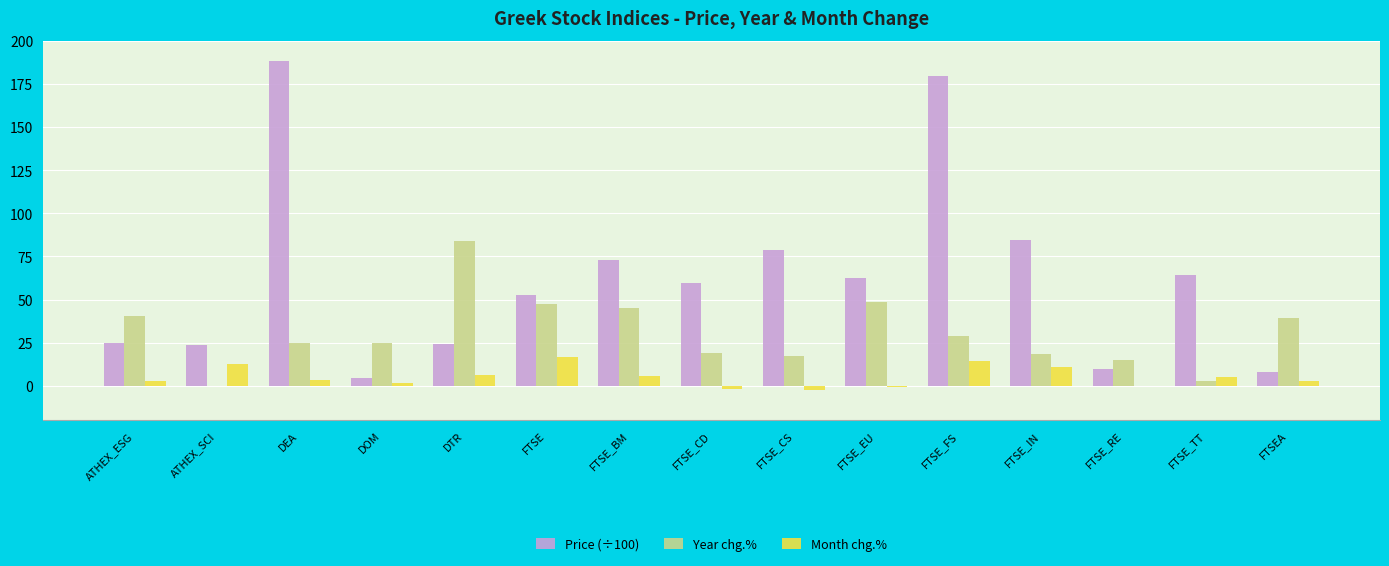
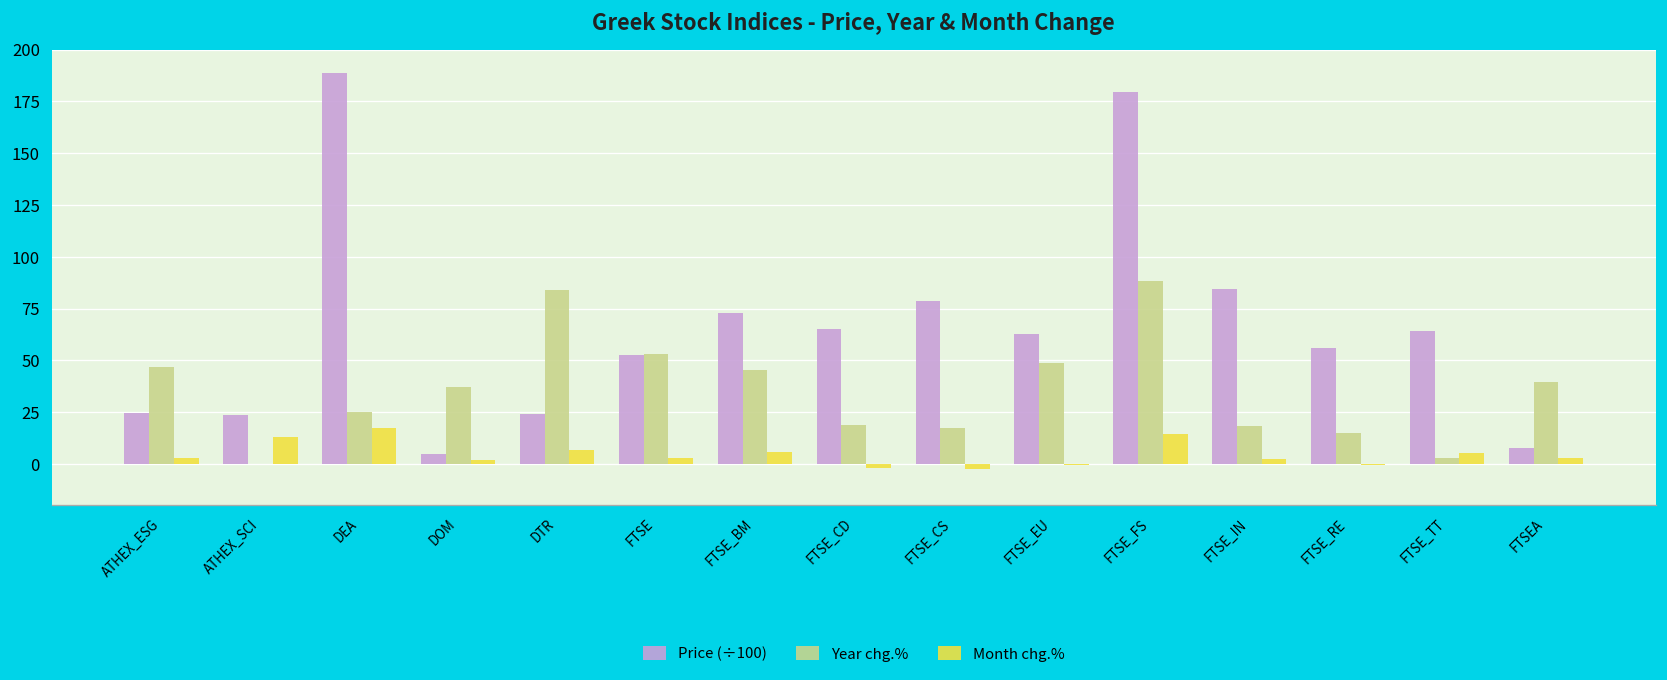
  {
    "Price (÷100)": {
      "ATHEX_ESG": 25,
      "ATHEX_SCI": 24,
      "DEA": 189,
      "DOM": 5,
      "DTR": 24,
      "FTSE": 53,
      "FTSE_BM": 73,
-     "FTSE_CD": 60,
+     "FTSE_CD": 65,
      "FTSE_CS": 79,
      "FTSE_EU": 62,
      "FTSE_FS": 180,
      "FTSE_IN": 85,
-     "FTSE_RE": 10,
+     "FTSE_RE": 56,
      "FTSE_TT": 64,
      "FTSEA": 8
    },
    "Year chg.%": {
-     "ATHEX_ESG": 40,
+     "ATHEX_ESG": 47,
      "ATHEX_SCI": 0,
      "DEA": 25,
-     "DOM": 25,
+     "DOM": 37,
      "DTR": 84,
-     "FTSE": 48,
+     "FTSE": 53,
      "FTSE_BM": 45,
      "FTSE_CD": 19,
      "FTSE_CS": 18,
      "FTSE_EU": 49,
-     "FTSE_FS": 29,
+     "FTSE_FS": 88,
      "FTSE_IN": 18,
      "FTSE_RE": 15,
      "FTSE_TT": 3,
      "FTSEA": 39
    },
    "Month chg.%": {
      "ATHEX_ESG": 3,
      "ATHEX_SCI": 13,
-     "DEA": 3,
+     "DEA": 17,
      "DOM": 2,
      "DTR": 7,
-     "FTSE": 17,
+     "FTSE": 3,
      "FTSE_BM": 6,
      "FTSE_CD": -2,
      "FTSE_CS": -2,
      "FTSE_FS": 14,
-     "FTSE_IN": 11,
+     "FTSE_IN": 2,
      "FTSE_TT": 5,
      "FTSEA": 3
    }
  }
